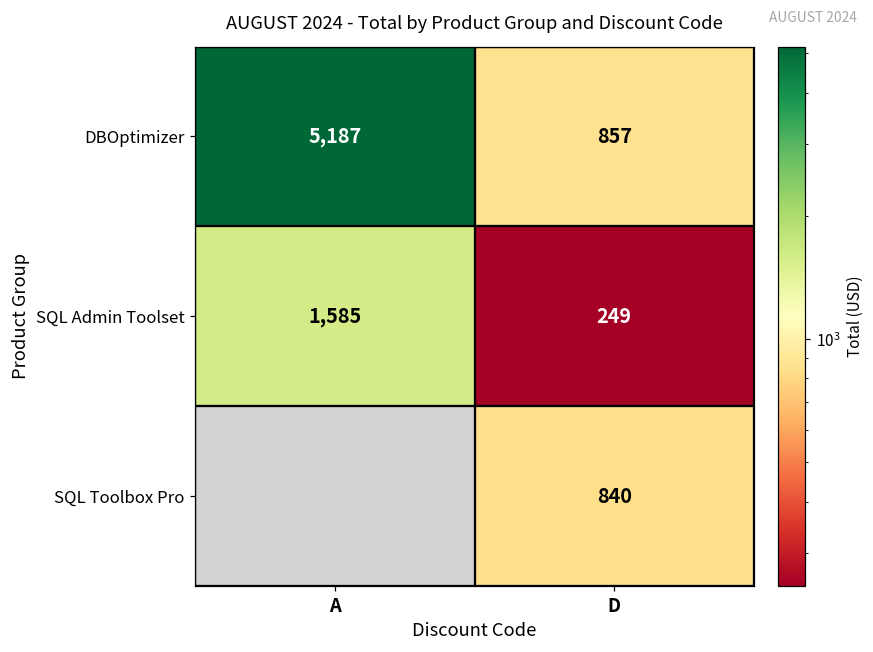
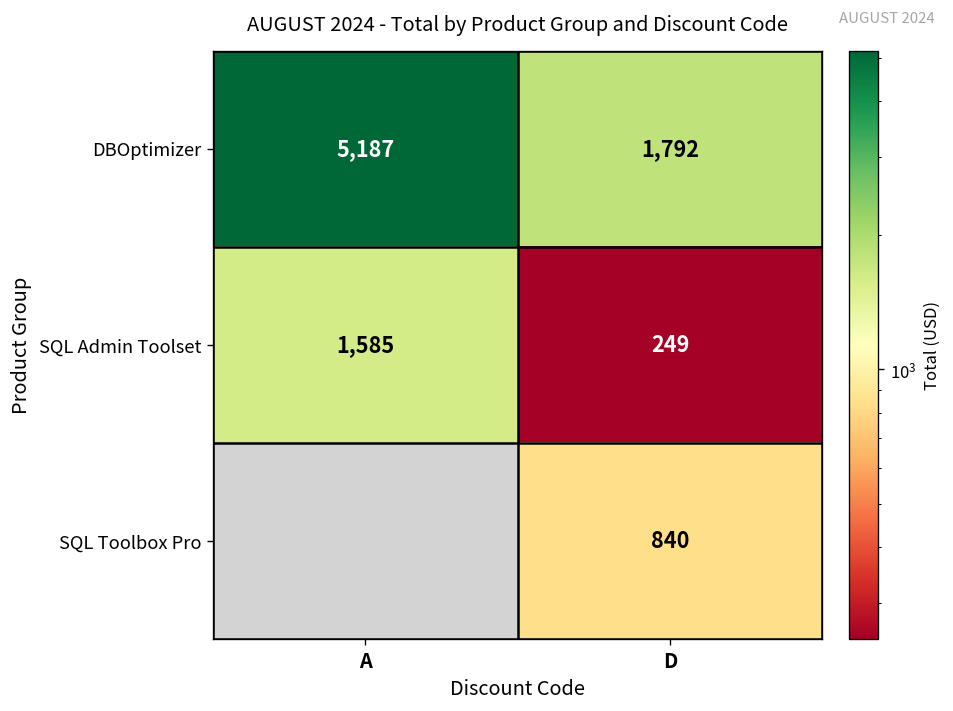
  {
    "DBOptimizer": {
      "A": "5,187",
-     "D": "857"
+     "D": "1,792"
    },
    "SQL Admin Toolset": {
      "A": "1,585",
      "D": "249"
    },
    "SQL Toolbox Pro": {
      "D": "840"
    }
  }
